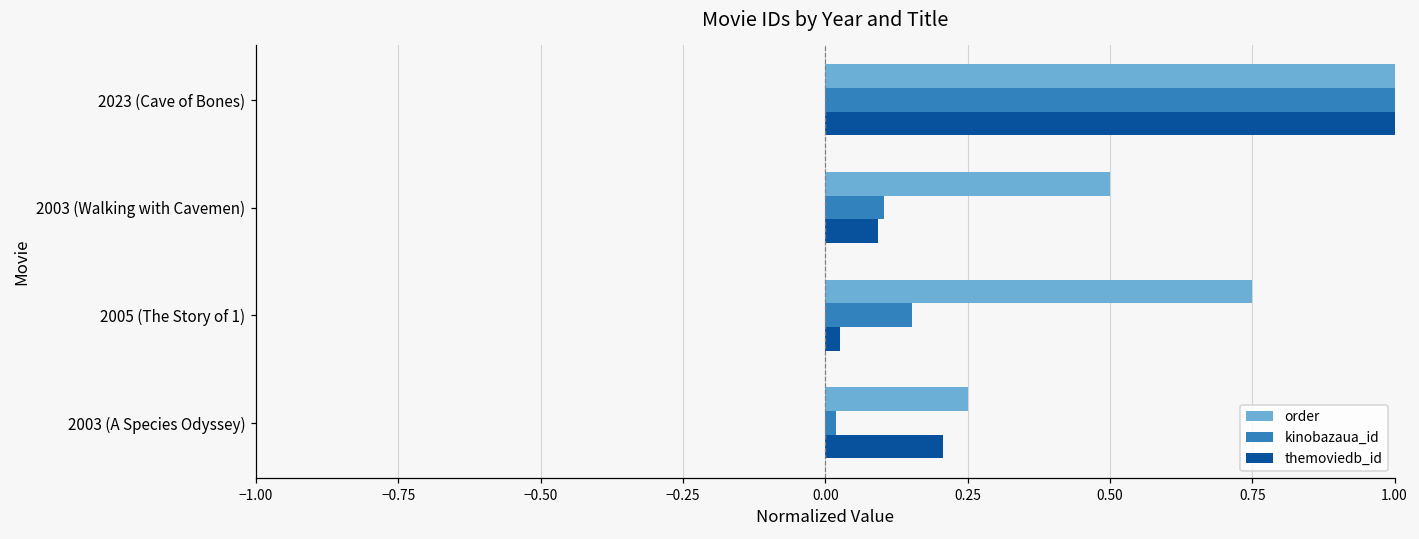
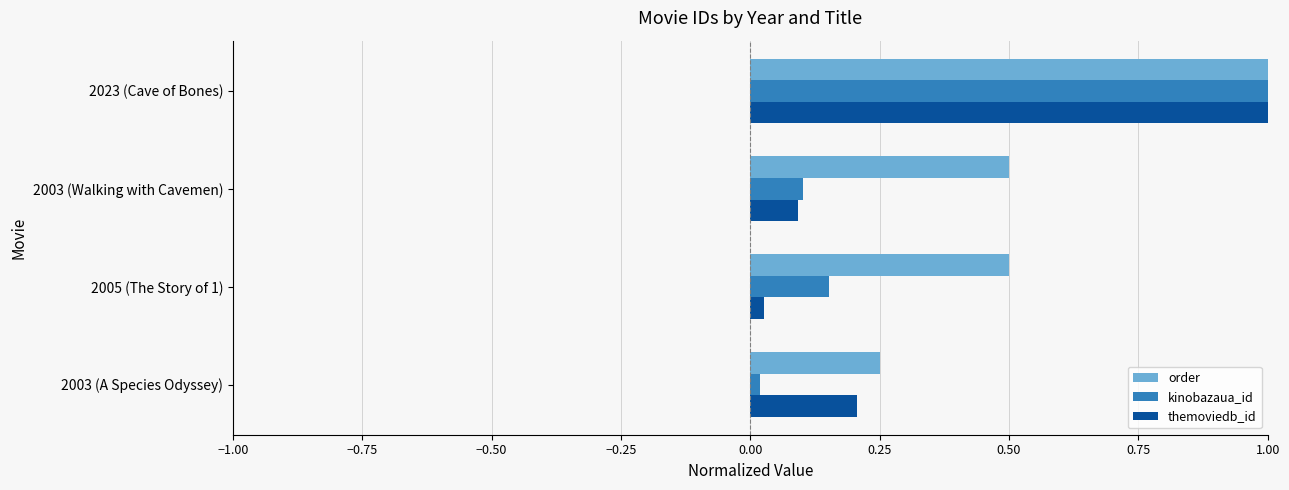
  {
    "order": {
      "2023 (Cave of Bones)": 1.00,
      "2003 (Walking with Cavemen)": 0.50,
-     "2005 (The Story of 1)": 0.75,
+     "2005 (The Story of 1)": 0.50,
      "2003 (A Species Odyssey)": 0.25
    },
    "kinobazaua_id": {
      "2023 (Cave of Bones)": 1.00,
      "2003 (Walking with Cavemen)": 0.10,
      "2005 (The Story of 1)": 0.15,
      "2003 (A Species Odyssey)": 0.02
    },
    "themoviedb_id": {
      "2023 (Cave of Bones)": 1.00,
      "2003 (Walking with Cavemen)": 0.09,
      "2005 (The Story of 1)": 0.03,
      "2003 (A Species Odyssey)": 0.21
    }
  }
